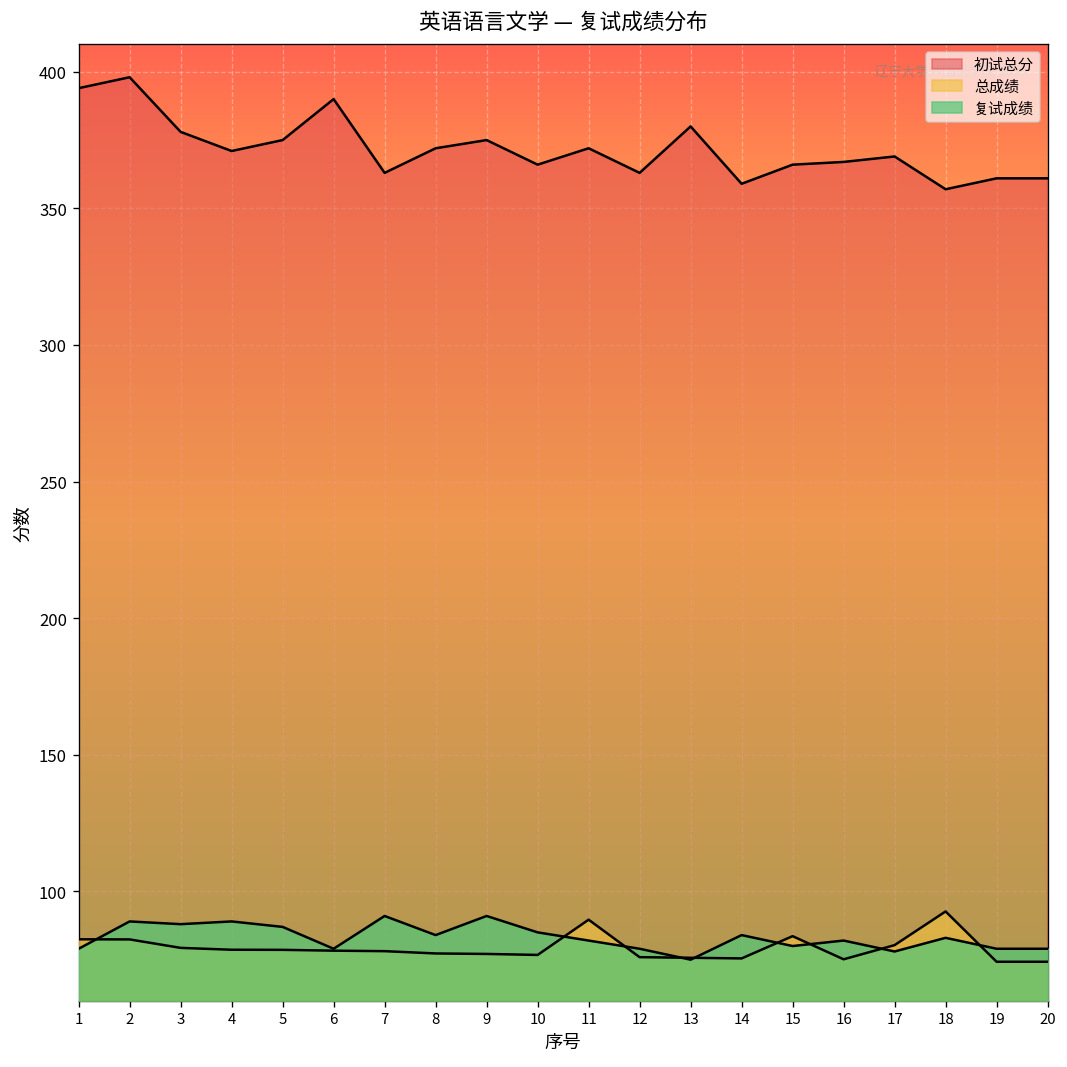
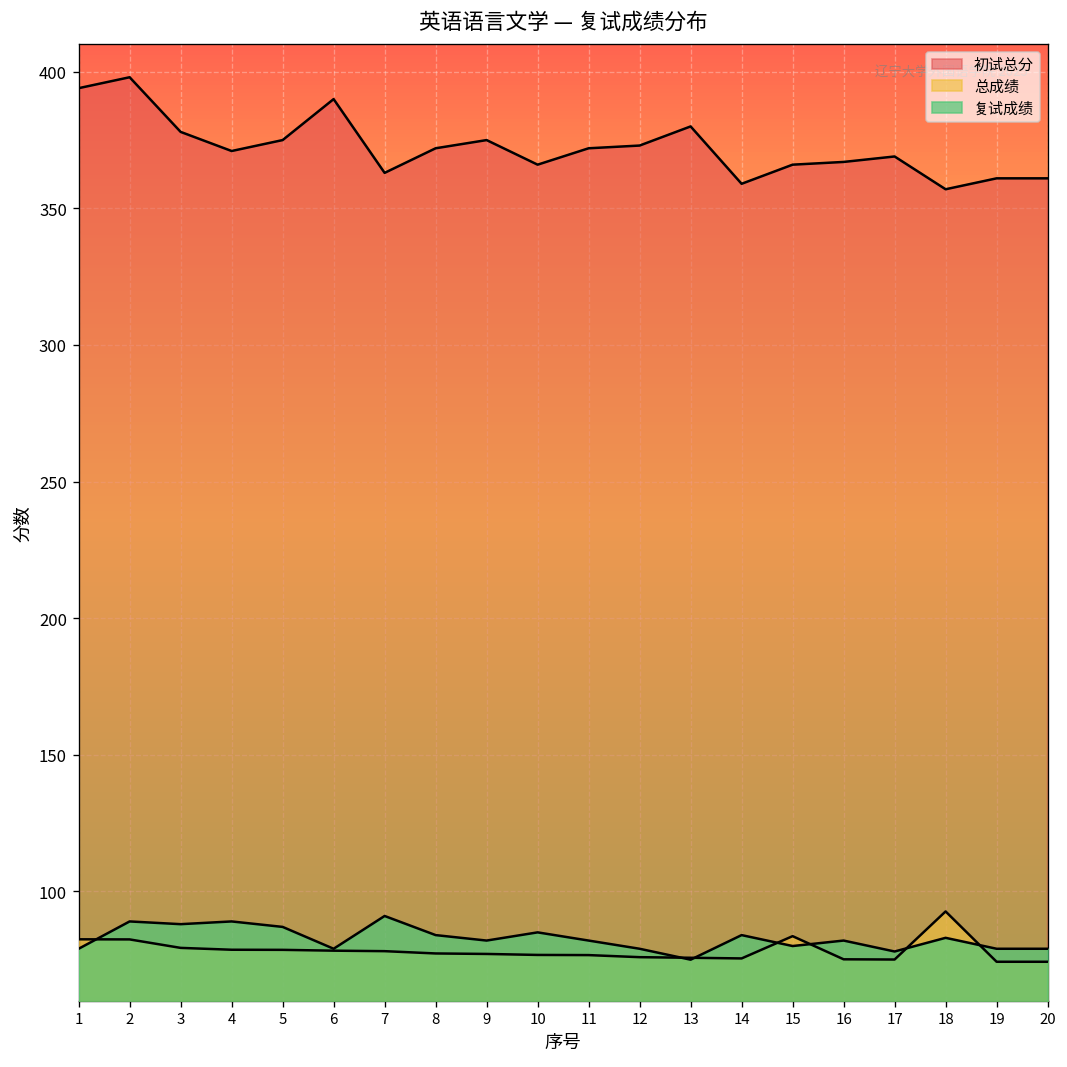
  {
    "初试总分": {
      "1": 394,
      "2": 398,
      "3": 378,
      "4": 371,
      "5": 375,
      "6": 390,
      "7": 363,
      "8": 372,
      "9": 375,
      "10": 366,
      "11": 372,
-     "12": 363,
+     "12": 373,
      "13": 380,
      "14": 359,
      "15": 366,
      "16": 367,
      "17": 369,
      "18": 357,
      "19": 361,
      "20": 361
    },
    "总成绩": {
      "1": 82,
      "2": 82,
      "3": 79,
      "4": 79,
      "5": 79,
      "7": 78,
      "8": 77,
      "9": 77,
      "10": 77,
-     "11": 90,
+     "11": 77,
      "12": 76,
      "14": 75,
      "15": 84,
      "16": 75,
-     "17": 80,
+     "17": 75,
      "18": 93,
      "19": 74,
      "20": 74
    },
    "复试成绩": {
      "1": 79,
      "2": 89,
      "3": 88,
      "4": 89,
      "5": 87,
      "7": 91,
      "8": 84,
-     "9": 91,
+     "9": 82,
      "10": 85,
      "11": 82,
      "12": 79,
      "14": 84,
      "15": 80,
      "16": 82,
      "17": 78,
      "18": 83,
      "19": 79,
      "20": 79
    }
  }
